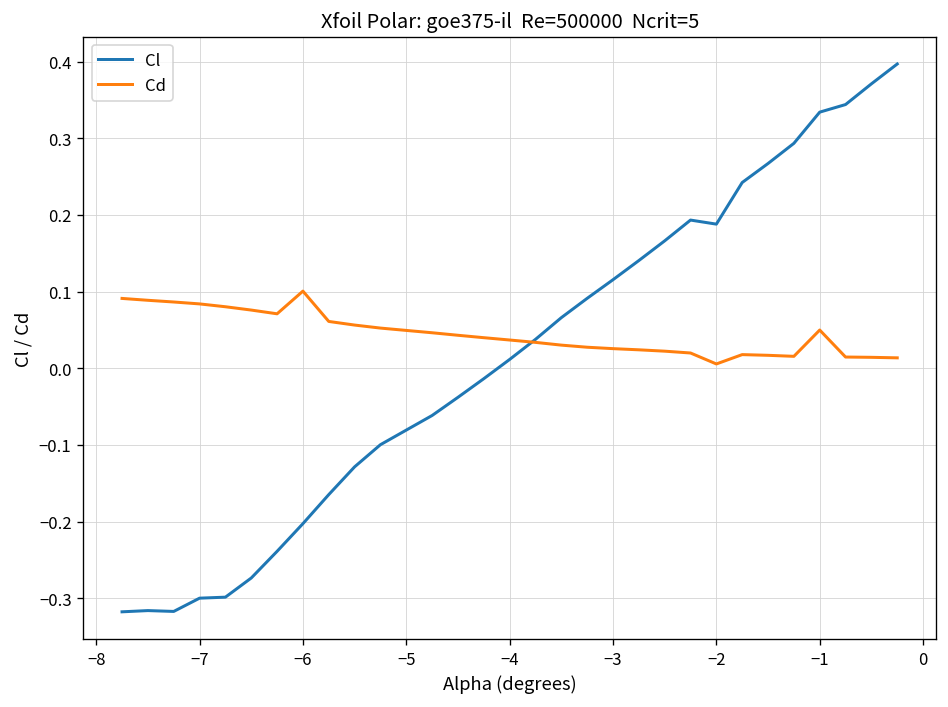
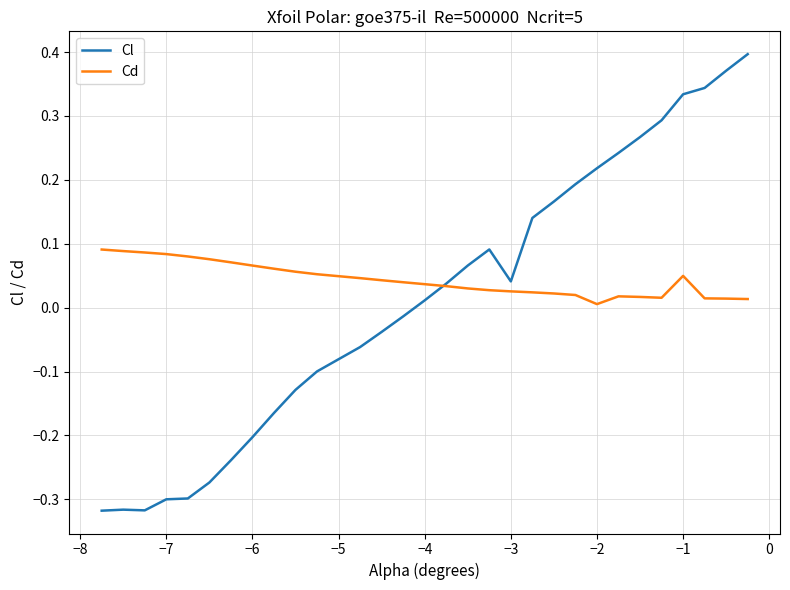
  {
    "Cl": {
      "−7": -0.30,
      "−6": -0.20,
      "−4": 0.01,
-     "−3": 0.12,
-     "−2": 0.19,
+     "−3": 0.04,
+     "−2": 0.22,
      "−1": 0.33
    },
    "Cd": {
      "−7": 0.08,
-     "−6": 0.10,
+     "−6": 0.07,
      "−4": 0.04,
      "−3": 0.03,
      "−2": 0.01,
      "−1": 0.05
    }
  }
